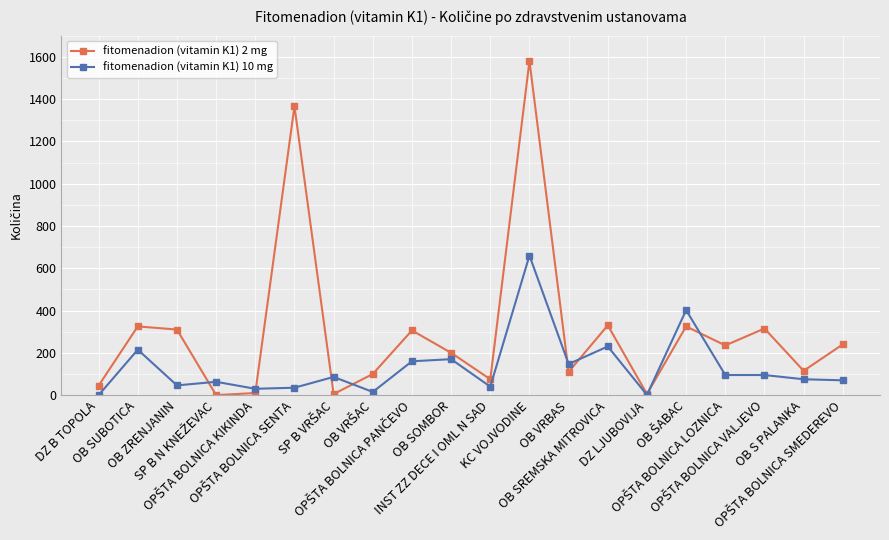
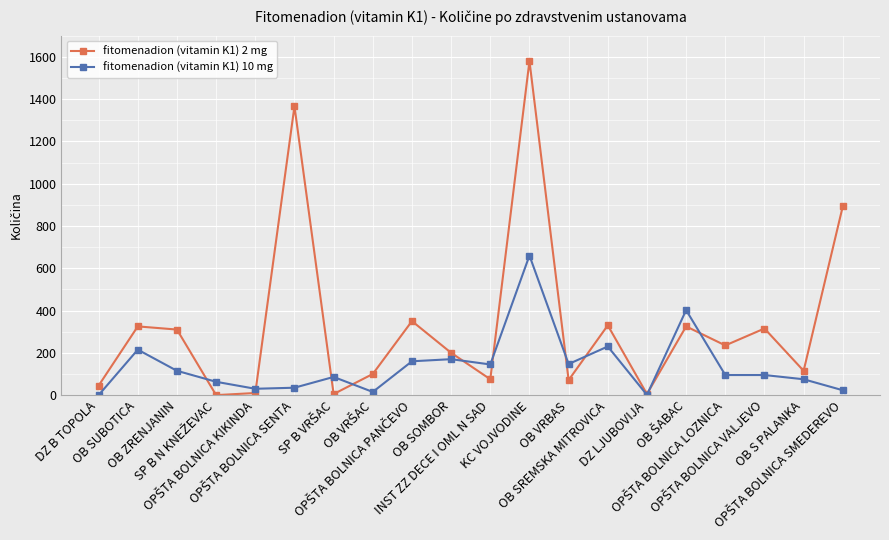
  {
    "fitomenadion (vitamin K1) 2 mg": {
      "DZ B TOPOLA": 50,
      "OB SUBOTICA": 330,
      "OB ZRENJANIN": 310,
      "SP B N KNEŽEVAC": 0,
      "OPŠTA BOLNICA KIKINDA": 10,
      "OPŠTA BOLNICA SENTA": 1370,
      "SP B VRŠAC": 10,
      "OB VRŠAC": 100,
-     "OPŠTA BOLNICA PANČEVO": 310,
+     "OPŠTA BOLNICA PANČEVO": 350,
      "OB SOMBOR": 200,
      "INST ZZ DECE I OML N SAD": 80,
      "KC VOJVODINE": 1580,
-     "OB VRBAS": 110,
+     "OB VRBAS": 70,
      "OB SREMSKA MITROVICA": 330,
      "OB ŠABAC": 330,
      "OPŠTA BOLNICA LOZNICA": 240,
      "OPŠTA BOLNICA VALJEVO": 320,
      "OB S PALANKA": 120,
-     "OPŠTA BOLNICA SMEDEREVO": 240
+     "OPŠTA BOLNICA SMEDEREVO": 890
    },
    "fitomenadion (vitamin K1) 10 mg": {
      "DZ B TOPOLA": 0,
      "OB SUBOTICA": 220,
-     "OB ZRENJANIN": 50,
+     "OB ZRENJANIN": 120,
      "SP B N KNEŽEVAC": 60,
      "OPŠTA BOLNICA KIKINDA": 30,
      "OPŠTA BOLNICA SENTA": 40,
      "SP B VRŠAC": 90,
      "OB VRŠAC": 20,
      "OPŠTA BOLNICA PANČEVO": 160,
      "OB SOMBOR": 170,
-     "INST ZZ DECE I OML N SAD": 40,
+     "INST ZZ DECE I OML N SAD": 150,
      "KC VOJVODINE": 660,
      "OB VRBAS": 150,
      "OB SREMSKA MITROVICA": 230,
      "OB ŠABAC": 400,
      "OPŠTA BOLNICA LOZNICA": 100,
      "OPŠTA BOLNICA VALJEVO": 100,
      "OB S PALANKA": 80,
-     "OPŠTA BOLNICA SMEDEREVO": 70
+     "OPŠTA BOLNICA SMEDEREVO": 20
    }
  }
